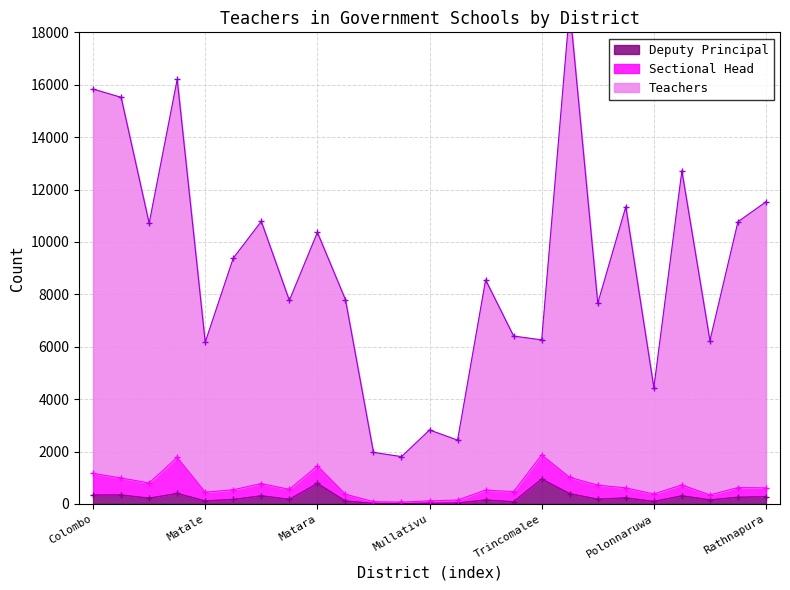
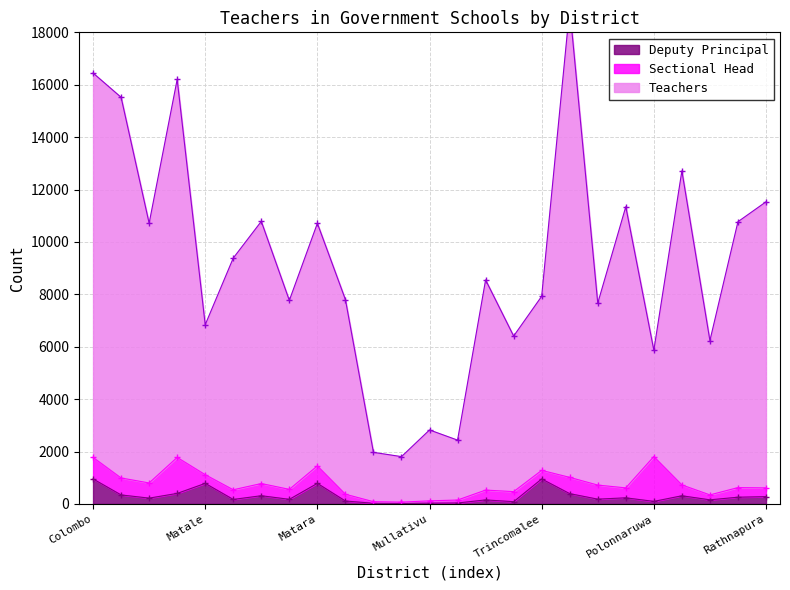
  {
    "Deputy Principal": {
-     "Colombo": 300,
-     "Matale": 100,
+     "Colombo": 1000,
+     "Matale": 800,
      "Matara": 800,
      "Trincomalee": 1000,
      "Polonnaruwa": 100,
      "Rathnapura": 300
    },
    "Sectional Head": {
      "Colombo": 800,
      "Matale": 300,
      "Matara": 700,
-     "Trincomalee": 900,
-     "Polonnaruwa": 300,
+     "Trincomalee": 300,
+     "Polonnaruwa": 1700,
      "Rathnapura": 300
    },
    "Teachers": {
      "Colombo": 14700,
      "Matale": 5700,
-     "Matara": 8900,
+     "Matara": 9300,
      "Mullativu": 2700,
-     "Trincomalee": 4400,
+     "Trincomalee": 6600,
      "Polonnaruwa": 4100,
      "Rathnapura": 10900
    }
  }
